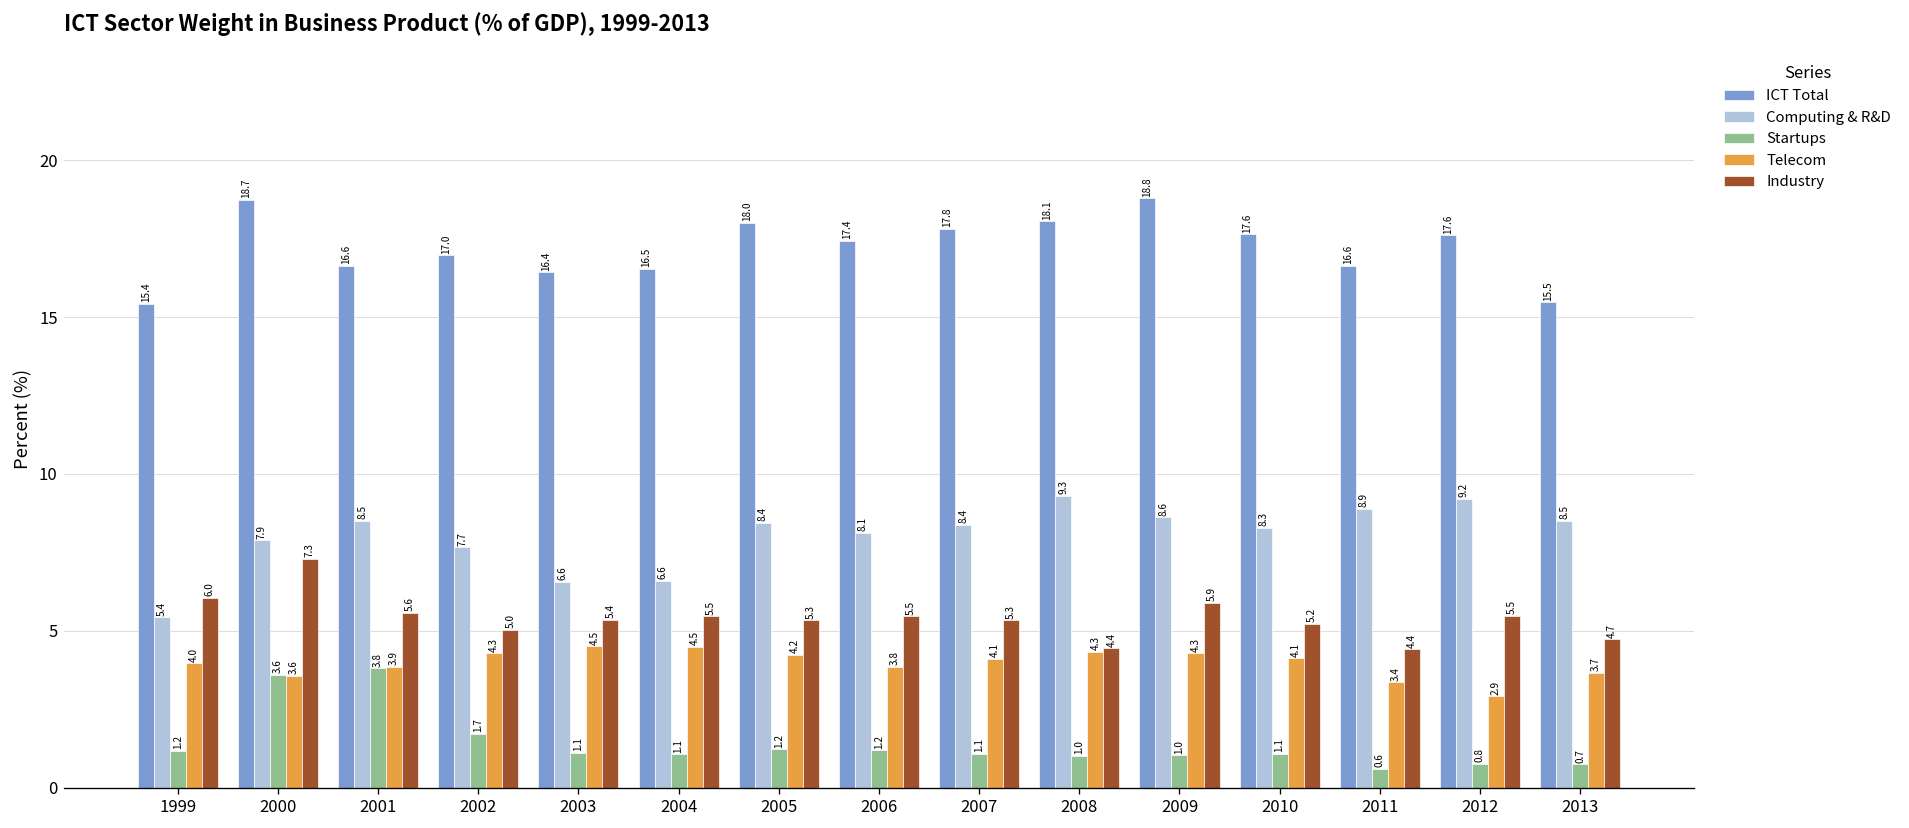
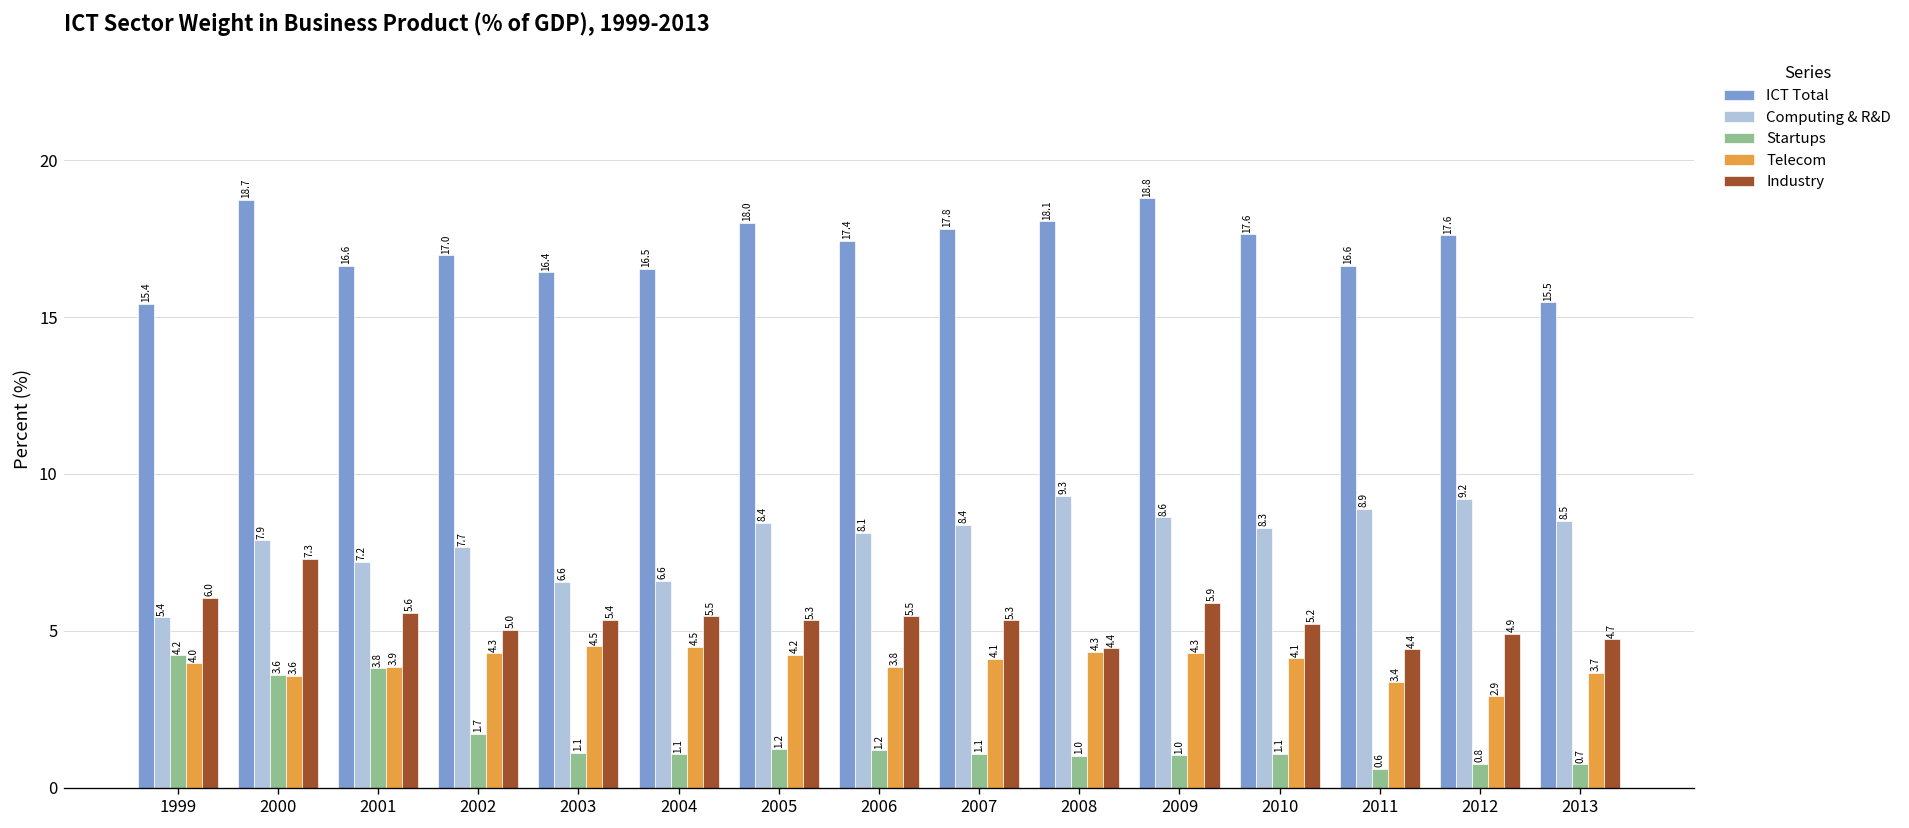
  {
    "ICT Total": {
      "1999": 15.4,
      "2000": 18.7,
      "2001": 16.6,
      "2002": 17.0,
      "2003": 16.4,
      "2004": 16.5,
      "2005": 18.0,
      "2006": 17.4,
      "2007": 17.8,
      "2008": 18.1,
      "2009": 18.8,
      "2010": 17.6,
      "2011": 16.6,
      "2012": 17.6,
      "2013": 15.5
    },
    "Computing & R&D": {
      "1999": 5.4,
      "2000": 7.9,
-     "2001": 8.5,
+     "2001": 7.2,
      "2002": 7.7,
      "2003": 6.6,
      "2004": 6.6,
      "2005": 8.4,
      "2006": 8.1,
      "2007": 8.4,
      "2008": 9.3,
      "2009": 8.6,
      "2010": 8.3,
      "2011": 8.9,
      "2012": 9.2,
      "2013": 8.5
    },
    "Startups": {
-     "1999": 1.2,
+     "1999": 4.2,
      "2000": 3.6,
      "2001": 3.8,
      "2002": 1.7,
      "2003": 1.1,
      "2004": 1.1,
      "2005": 1.2,
      "2006": 1.2,
      "2007": 1.1,
      "2008": 1.0,
      "2009": 1.0,
      "2010": 1.1,
      "2011": 0.6,
      "2012": 0.8,
      "2013": 0.7
    },
    "Telecom": {
      "1999": 4.0,
      "2000": 3.6,
      "2001": 3.9,
      "2002": 4.3,
      "2003": 4.5,
      "2004": 4.5,
      "2005": 4.2,
      "2006": 3.8,
      "2007": 4.1,
      "2008": 4.3,
      "2009": 4.3,
      "2010": 4.1,
      "2011": 3.4,
      "2012": 2.9,
      "2013": 3.7
    },
    "Industry": {
      "1999": 6.0,
      "2000": 7.3,
      "2001": 5.6,
      "2002": 5.0,
      "2003": 5.4,
      "2004": 5.5,
      "2005": 5.3,
      "2006": 5.5,
      "2007": 5.3,
      "2008": 4.4,
      "2009": 5.9,
      "2010": 5.2,
      "2011": 4.4,
-     "2012": 5.5,
+     "2012": 4.9,
      "2013": 4.7
    }
  }
